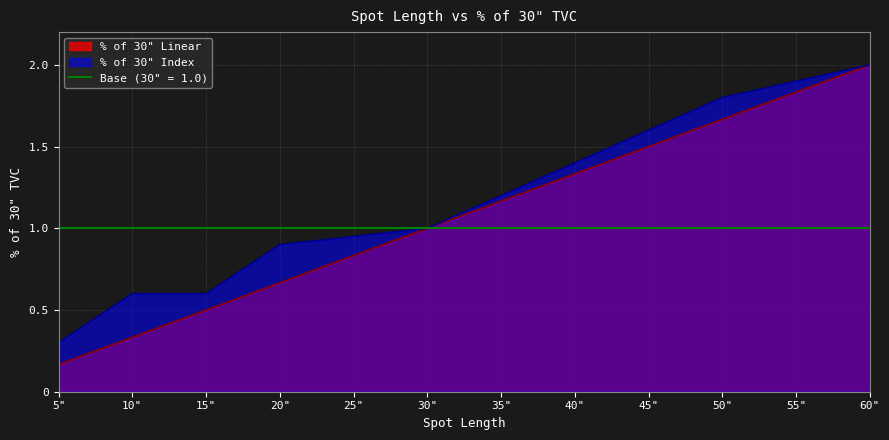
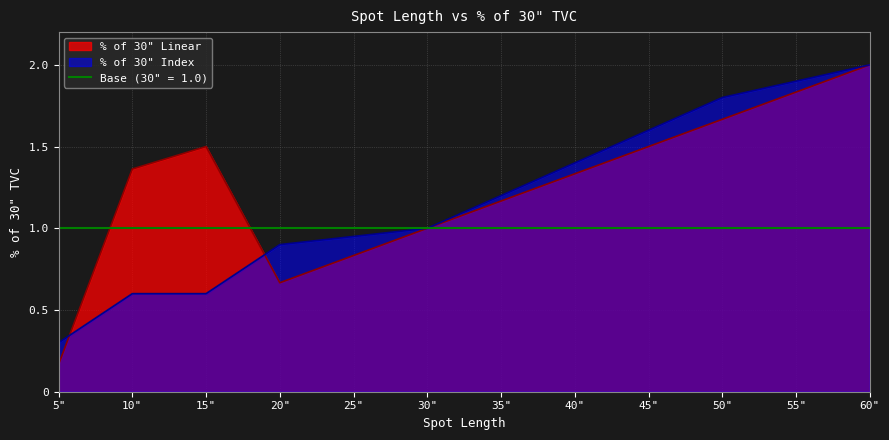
  {
    "% of 30\" Linear": {
      "5\"": 0.17,
-     "10\"": 0.33,
-     "15\"": 0.5,
+     "10\"": 1.36,
+     "15\"": 1.5,
      "20\"": 0.67,
      "25\"": 0.83,
      "35\"": 1.17,
      "40\"": 1.33,
      "45\"": 1.50,
      "50\"": 1.67,
      "55\"": 1.83
    },
    "% of 30\" Index": {
      "5\"": 0.30,
      "10\"": 0.60,
      "15\"": 0.60,
      "20\"": 0.90,
      "25\"": 0.95,
      "35\"": 1.20,
      "40\"": 1.40,
      "45\"": 1.60,
      "50\"": 1.80,
      "55\"": 1.90
    }
  }
